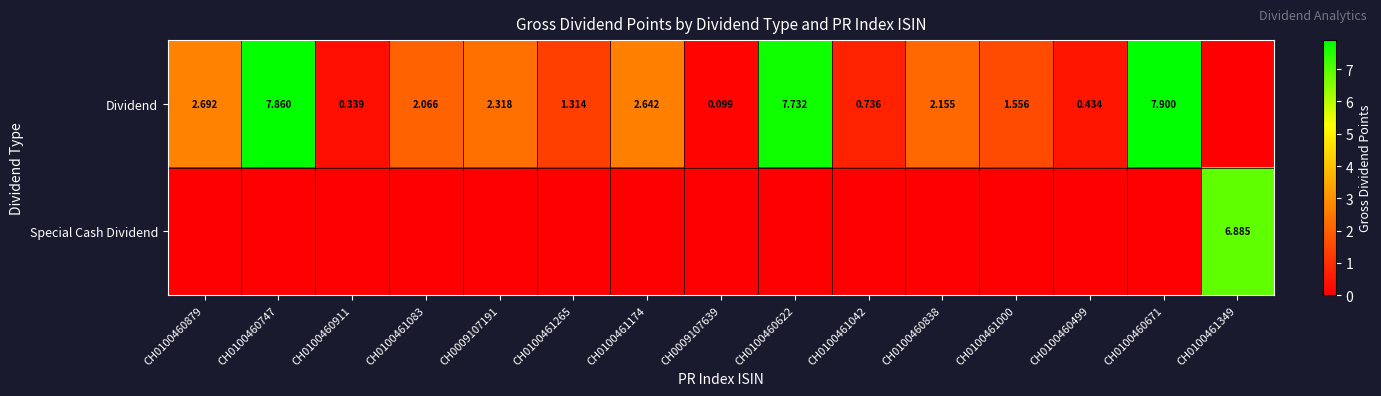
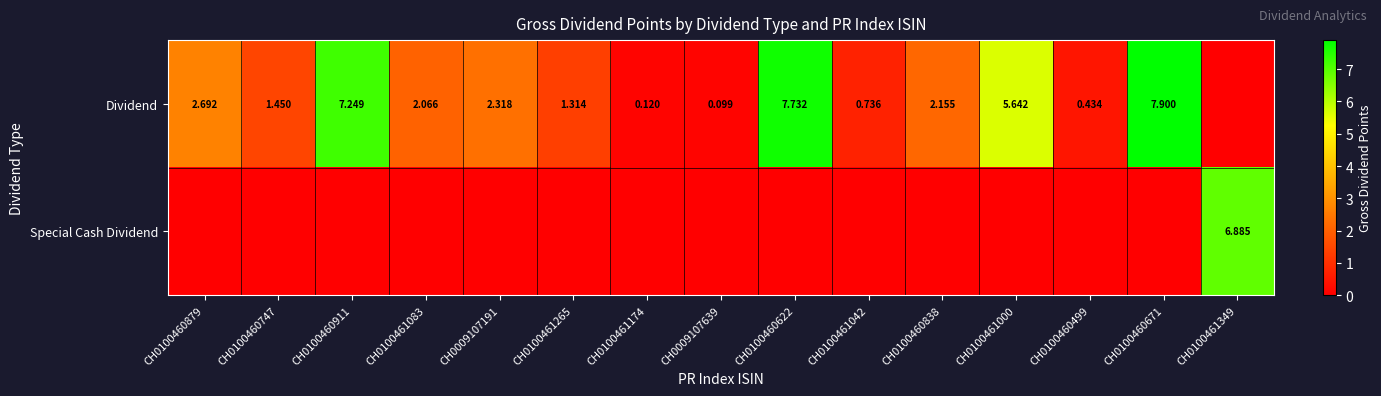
  {
    "Dividend": {
      "CH0100460879": 2.692,
-     "CH0100460747": 7.860,
-     "CH0100460911": 0.339,
+     "CH0100460747": 1.450,
+     "CH0100460911": 7.249,
      "CH0100461083": 2.066,
      "CH0009107191": 2.318,
      "CH0100461265": 1.314,
-     "CH0100461174": 2.642,
+     "CH0100461174": 0.120,
      "CH0009107639": 0.099,
      "CH0100460622": 7.732,
      "CH0100461042": 0.736,
      "CH0100460838": 2.155,
-     "CH0100461000": 1.556,
+     "CH0100461000": 5.642,
      "CH0100460499": 0.434,
      "CH0100460671": 7.900
    },
    "Special Cash Dividend": {
      "CH0100461349": 6.885
    }
  }
